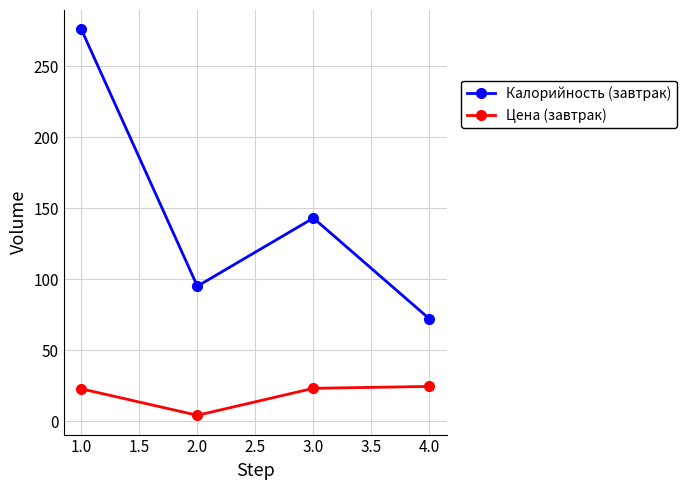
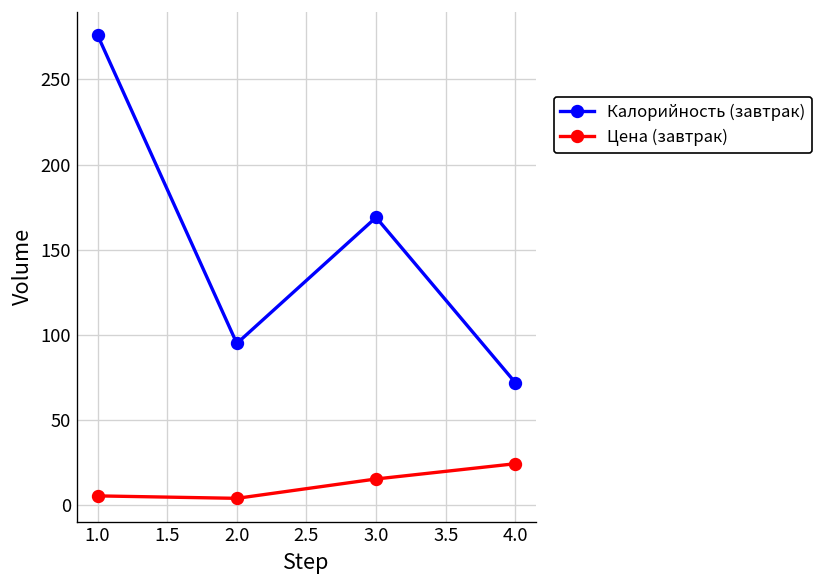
  {
    "Калорийность (завтрак)": {
      "1.0": 276,
      "2.0": 95,
-     "3.0": 143,
+     "3.0": 169,
      "4.0": 72
    },
    "Цена (завтрак)": {
-     "1.0": 23,
+     "1.0": 5,
      "2.0": 4,
-     "3.0": 23,
+     "3.0": 15,
      "4.0": 24
    }
  }
